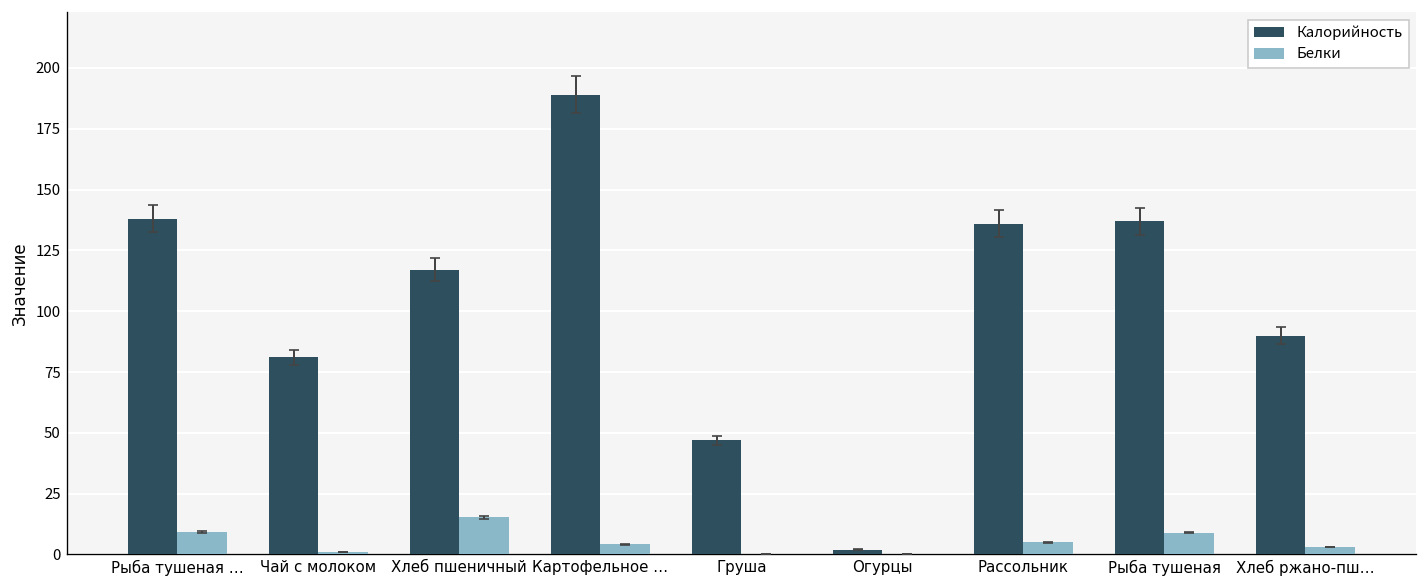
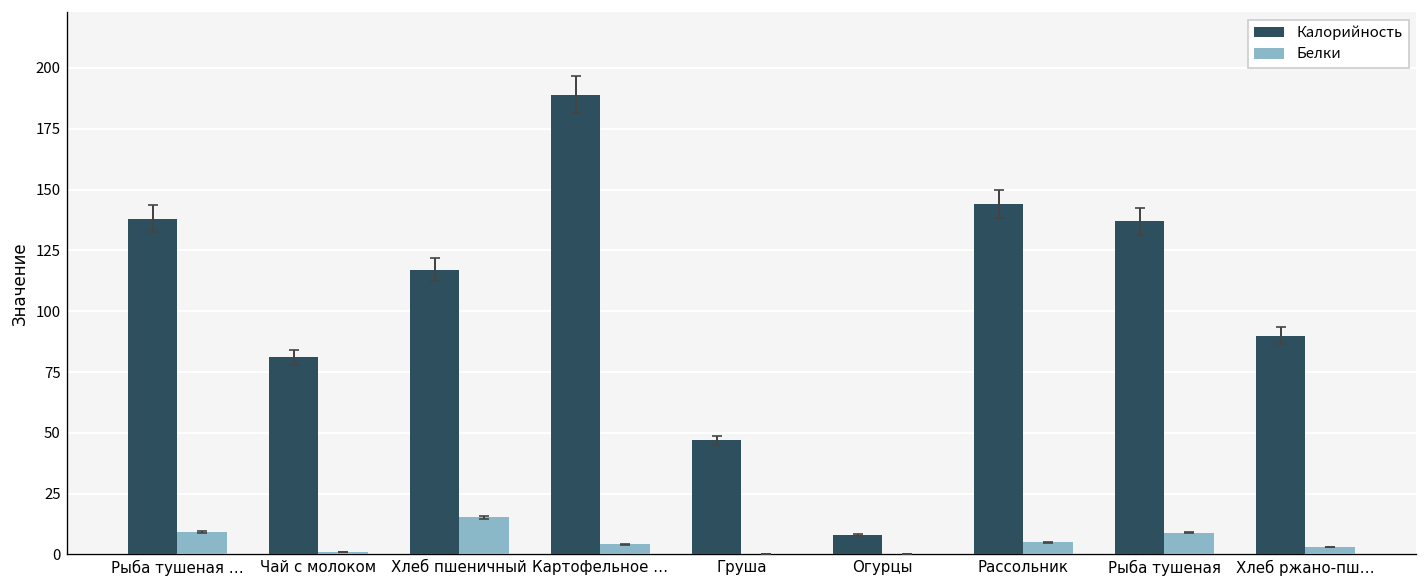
  {
    "Калорийность": {
      "Рыба тушеная …": 138,
      "Чай с молоком": 81,
      "Хлеб пшеничный": 117,
      "Картофельное …": 189,
      "Груша": 47,
-     "Огурцы": 2,
-     "Рассольник": 136,
+     "Огурцы": 8,
+     "Рассольник": 144,
      "Рыба тушеная": 137,
      "Хлеб ржано-пш…": 90
    },
    "Белки": {
      "Рыба тушеная …": 9,
      "Хлеб пшеничный": 15,
      "Картофельное …": 4,
      "Груша": 0,
      "Огурцы": 0,
      "Рассольник": 5,
      "Рыба тушеная": 9,
      "Хлеб ржано-пш…": 3
    }
  }
